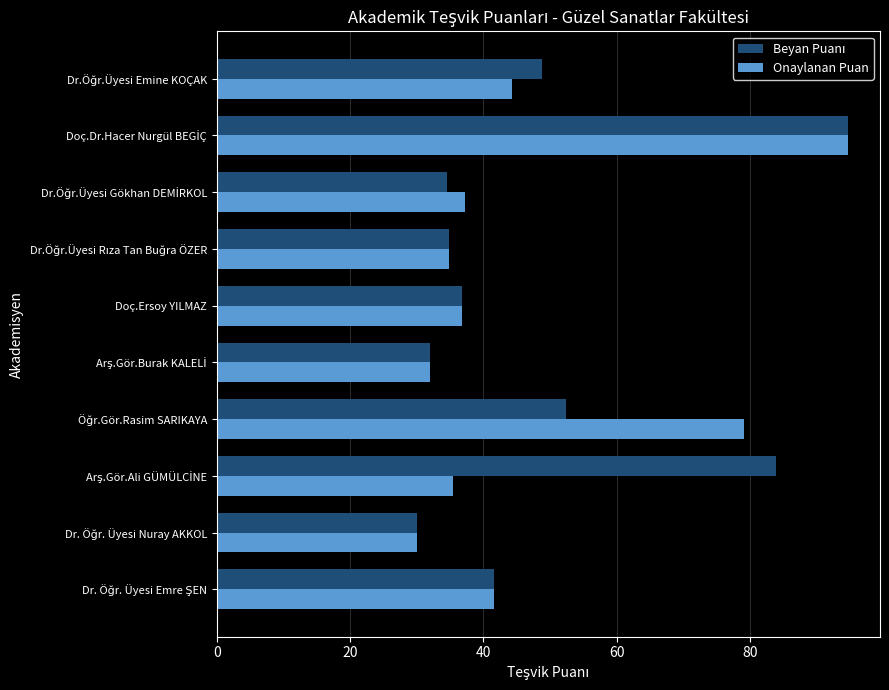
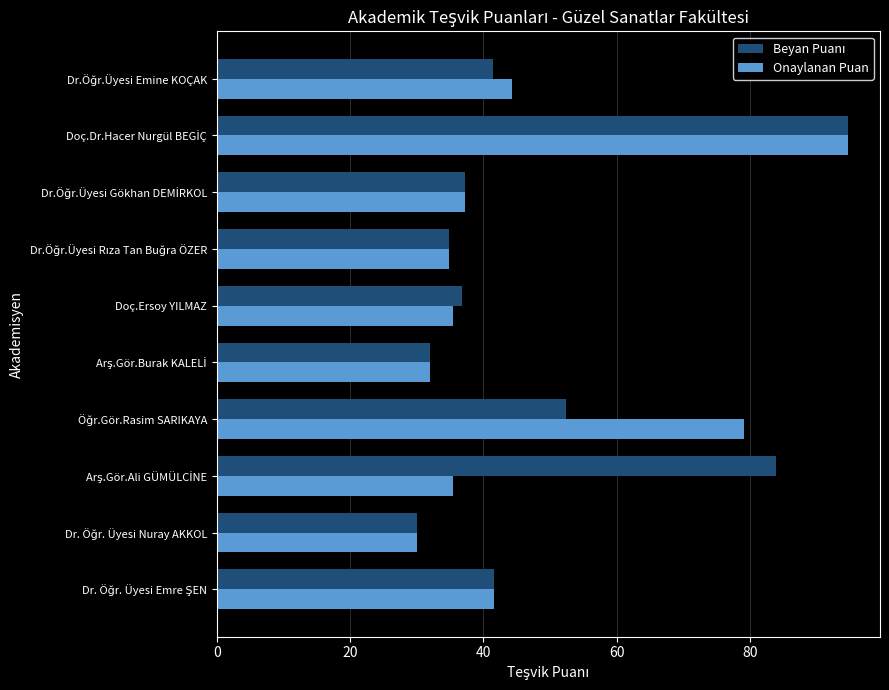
  {
    "Beyan Puanı": {
-     "Dr.Öğr.Üyesi Emine KOÇAK": 49,
+     "Dr.Öğr.Üyesi Emine KOÇAK": 42,
      "Doç.Dr.Hacer Nurgül BEGİÇ": 95,
-     "Dr.Öğr.Üyesi Gökhan DEMİRKOL": 35,
+     "Dr.Öğr.Üyesi Gökhan DEMİRKOL": 37,
      "Dr.Öğr.Üyesi Rıza Tan Buğra ÖZER": 35,
      "Doç.Ersoy YILMAZ": 37,
      "Arş.Gör.Burak KALELİ": 32,
      "Öğr.Gör.Rasim SARIKAYA": 52,
      "Arş.Gör.Ali GÜMÜLCİNE": 84,
      "Dr. Öğr. Üyesi Nuray AKKOL": 30,
      "Dr. Öğr. Üyesi Emre ŞEN": 42
    },
    "Onaylanan Puan": {
      "Dr.Öğr.Üyesi Emine KOÇAK": 44,
      "Doç.Dr.Hacer Nurgül BEGİÇ": 95,
      "Dr.Öğr.Üyesi Gökhan DEMİRKOL": 37,
      "Dr.Öğr.Üyesi Rıza Tan Buğra ÖZER": 35,
-     "Doç.Ersoy YILMAZ": 37,
+     "Doç.Ersoy YILMAZ": 35,
      "Arş.Gör.Burak KALELİ": 32,
      "Öğr.Gör.Rasim SARIKAYA": 79,
      "Arş.Gör.Ali GÜMÜLCİNE": 35,
      "Dr. Öğr. Üyesi Nuray AKKOL": 30,
      "Dr. Öğr. Üyesi Emre ŞEN": 42
    }
  }
